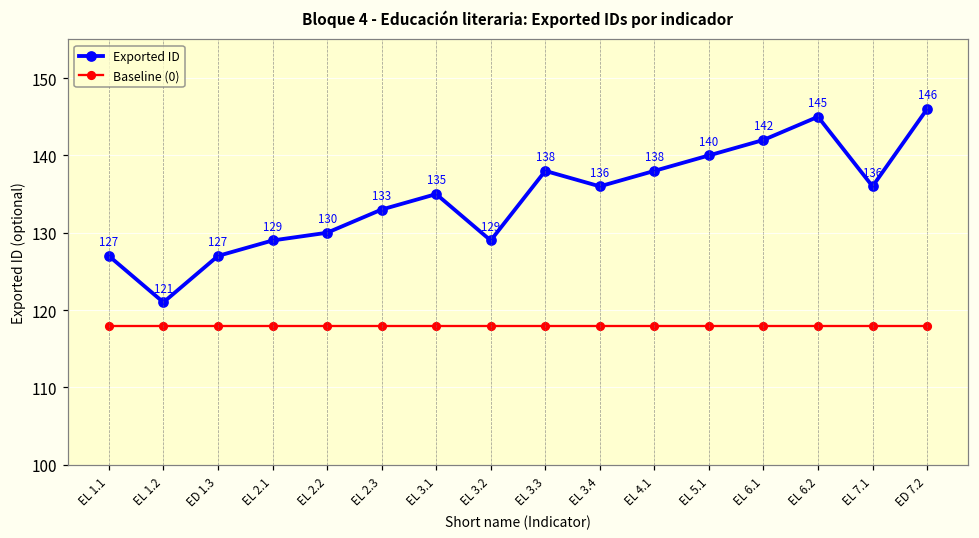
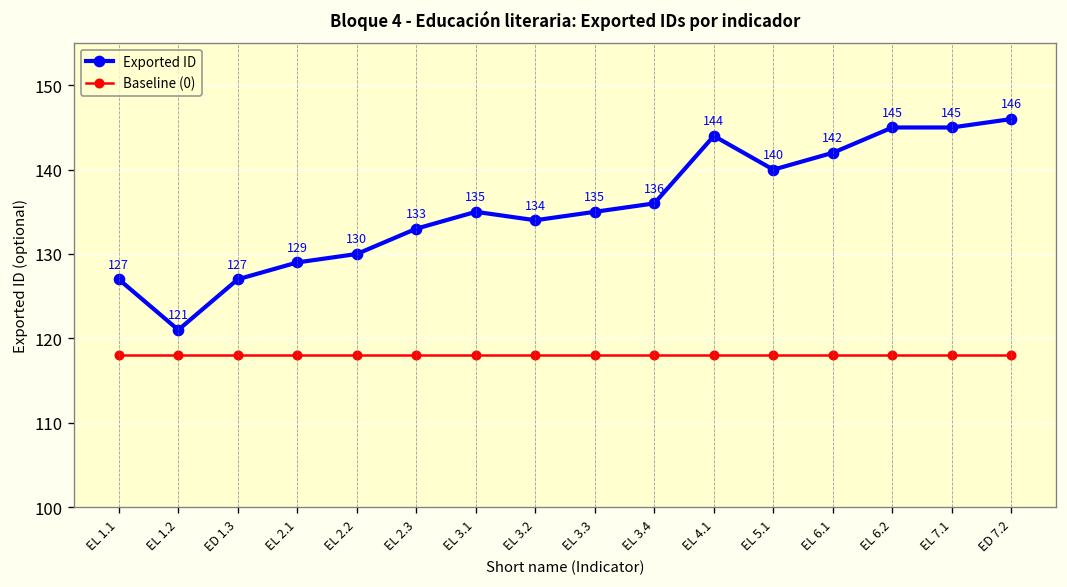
  {
    "Exported ID": {
      "EL 1.1": 127,
      "EL 1.2": 121,
      "ED 1.3": 127,
      "EL 2.1": 129,
      "EL 2.2": 130,
      "EL 2.3": 133,
      "EL 3.1": 135,
-     "EL 3.2": 129,
-     "EL 3.3": 138,
+     "EL 3.2": 134,
+     "EL 3.3": 135,
      "EL 3.4": 136,
-     "EL 4.1": 138,
+     "EL 4.1": 144,
      "EL 5.1": 140,
      "EL 6.1": 142,
      "EL 6.2": 145,
-     "EL 7.1": 136,
+     "EL 7.1": 145,
      "ED 7.2": 146
    },
    "Baseline (0)": {
      "EL 1.1": 118,
      "EL 1.2": 118,
      "ED 1.3": 118,
      "EL 2.1": 118,
      "EL 2.2": 118,
      "EL 2.3": 118,
      "EL 3.1": 118,
      "EL 3.2": 118,
      "EL 3.3": 118,
      "EL 3.4": 118,
      "EL 4.1": 118,
      "EL 5.1": 118,
      "EL 6.1": 118,
      "EL 6.2": 118,
      "EL 7.1": 118,
      "ED 7.2": 118
    }
  }
